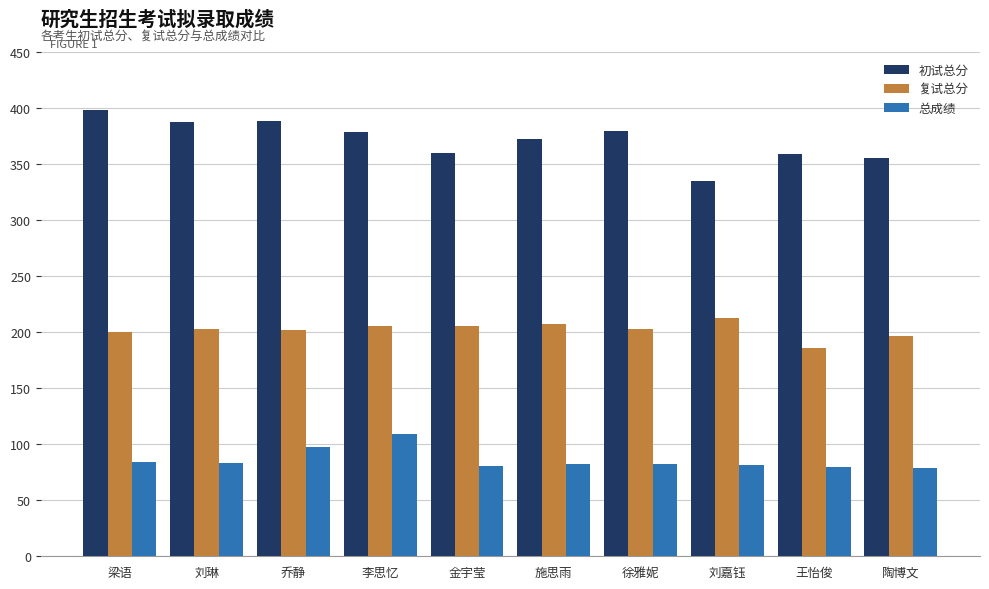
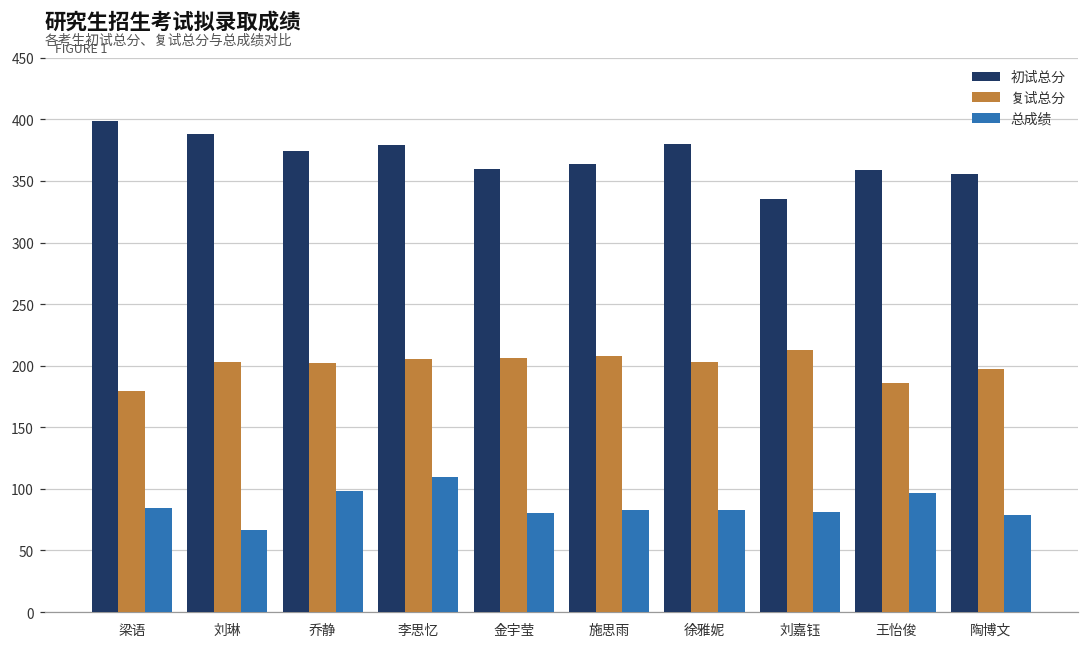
  {
    "初试总分": {
      "梁语": 399,
      "刘琳": 388,
-     "乔静": 389,
+     "乔静": 374,
      "李思忆": 379,
      "金宇莹": 360,
-     "施思雨": 373,
+     "施思雨": 364,
      "徐雅妮": 380,
      "刘嘉钰": 335,
      "王怡俊": 359,
      "陶博文": 356
    },
    "复试总分": {
-     "梁语": 201,
+     "梁语": 180,
      "刘琳": 203,
      "乔静": 202,
      "李思忆": 206,
      "金宇莹": 206,
      "施思雨": 208,
      "徐雅妮": 203,
      "刘嘉钰": 212,
      "王怡俊": 186,
      "陶博文": 197
    },
    "总成绩": {
      "梁语": 84,
-     "刘琳": 84,
+     "刘琳": 67,
      "乔静": 98,
      "李思忆": 110,
      "金宇莹": 81,
      "施思雨": 83,
      "徐雅妮": 82,
      "刘嘉钰": 81,
-     "王怡俊": 80,
+     "王怡俊": 97,
      "陶博文": 79
    }
  }
